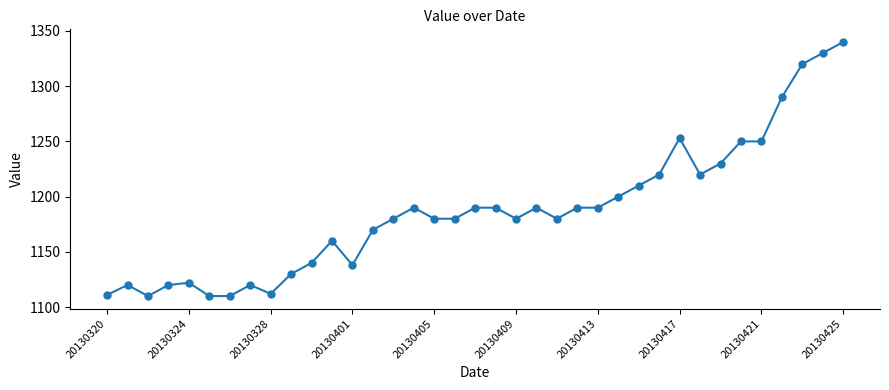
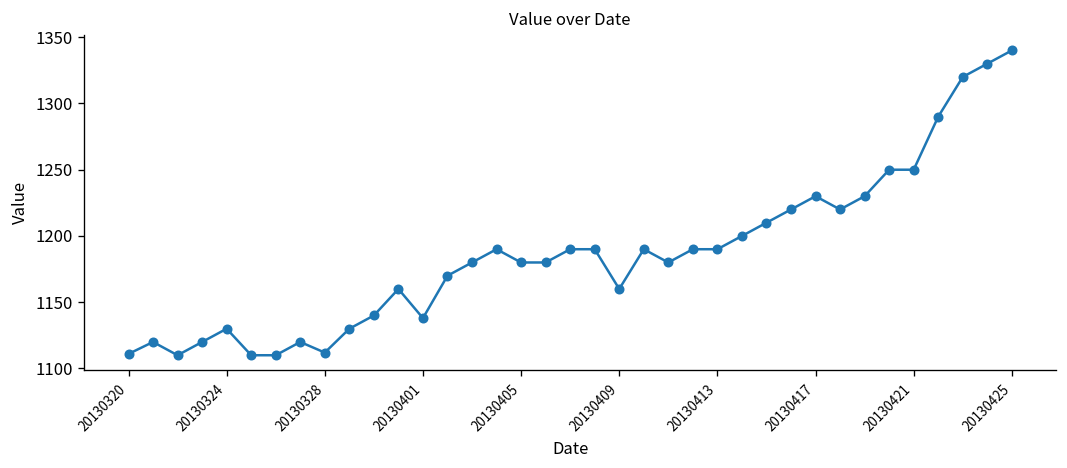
  {
    "20130320": 1111,
-   "20130324": 1122,
+   "20130324": 1130,
    "20130328": 1112,
    "20130401": 1138,
    "20130405": 1180,
-   "20130409": 1180,
+   "20130409": 1160,
    "20130413": 1190,
-   "20130417": 1253,
+   "20130417": 1230,
    "20130421": 1250,
    "20130425": 1340
  }
